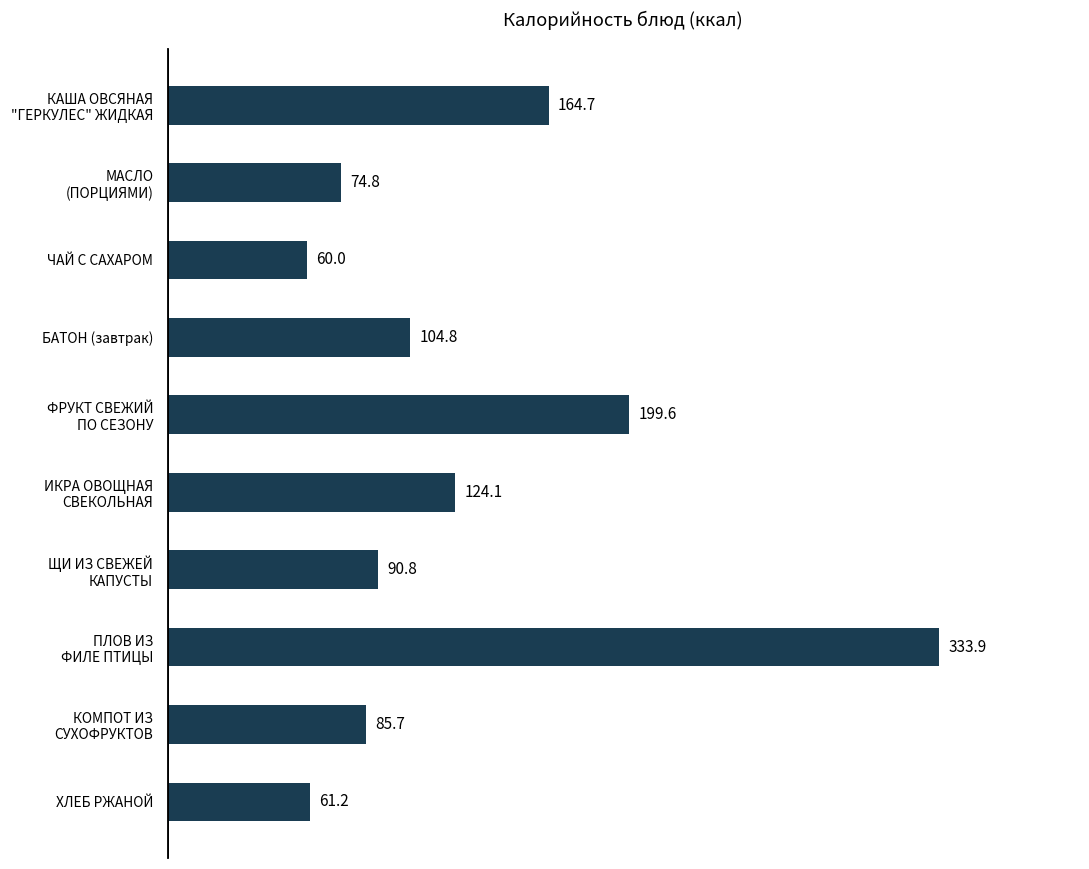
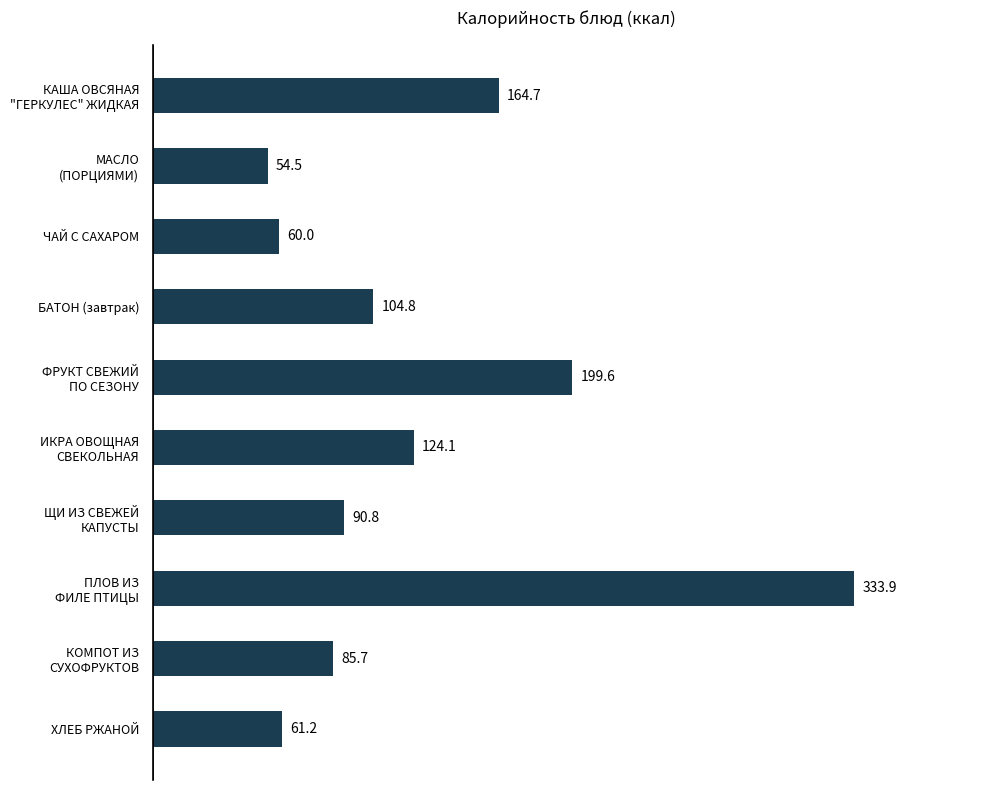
  {
    "КАША ОВСЯНАЯ \"ГЕРКУЛЕС\" ЖИДКАЯ": 164.7,
-   "МАСЛО (ПОРЦИЯМИ)": 74.8,
+   "МАСЛО (ПОРЦИЯМИ)": 54.5,
    "ЧАЙ С САХАРОМ": 60.0,
    "БАТОН (завтрак)": 104.8,
    "ФРУКТ СВЕЖИЙ ПО СЕЗОНУ": 199.6,
    "ИКРА ОВОЩНАЯ СВЕКОЛЬНАЯ": 124.1,
    "ЩИ ИЗ СВЕЖЕЙ КАПУСТЫ": 90.8,
    "ПЛОВ ИЗ ФИЛЕ ПТИЦЫ": 333.9,
    "КОМПОТ ИЗ СУХОФРУКТОВ": 85.7,
    "ХЛЕБ РЖАНОЙ": 61.2
  }
